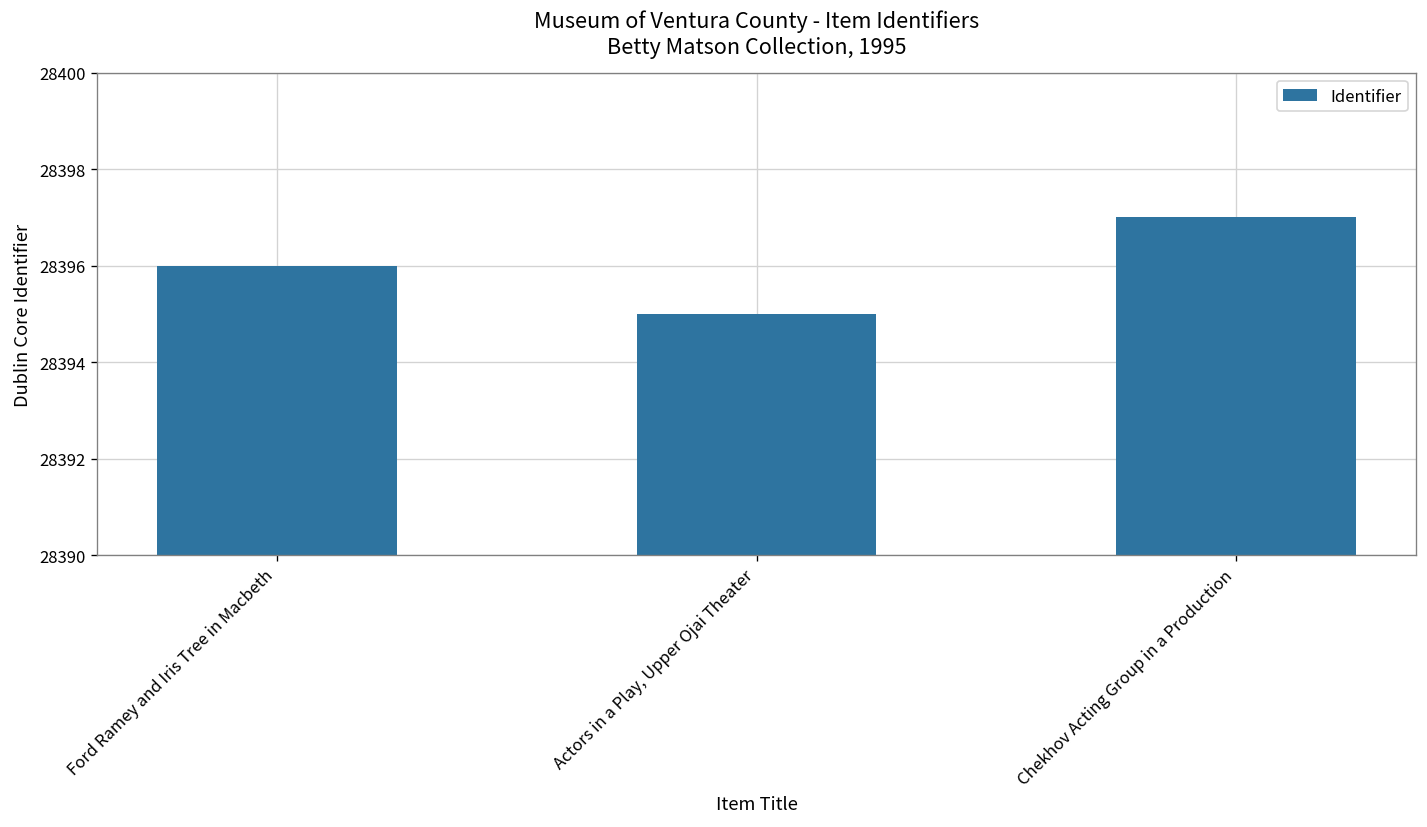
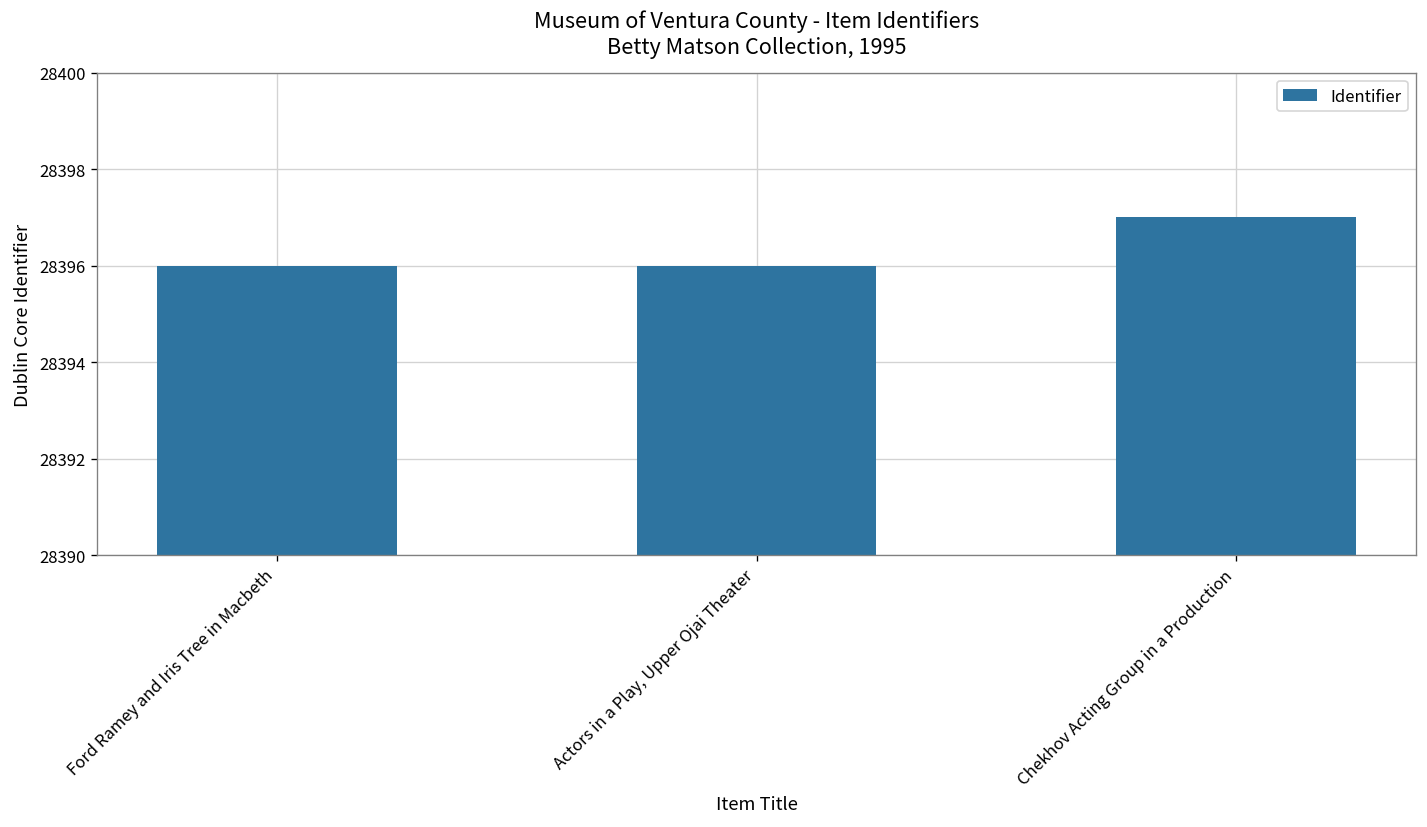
  {
    "Ford Ramey and Iris Tree in Macbeth": 28396,
-   "Actors in a Play, Upper Ojai Theater": 28395,
+   "Actors in a Play, Upper Ojai Theater": 28396,
    "Chekhov Acting Group in a Production": 28397
  }
